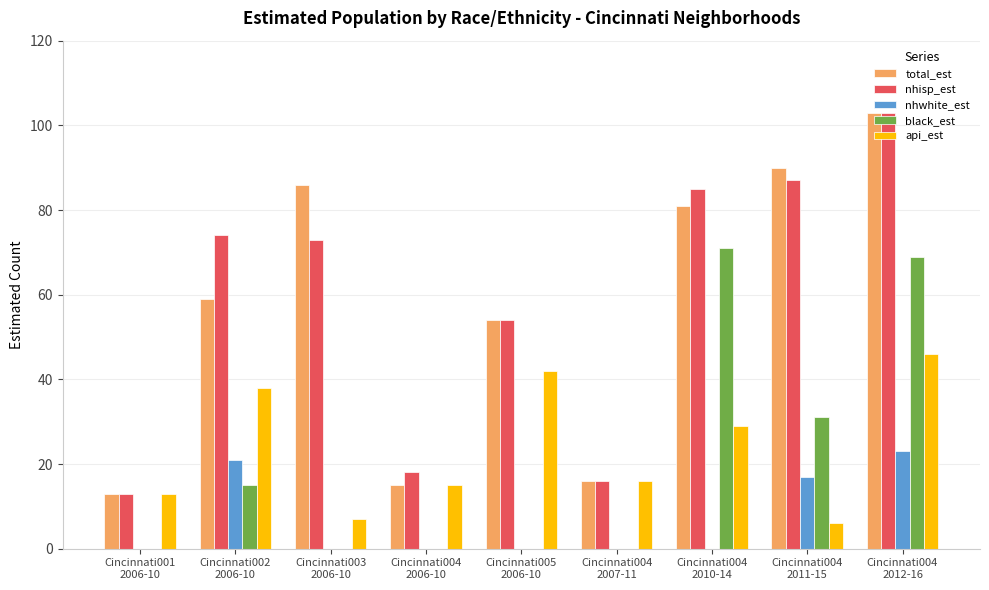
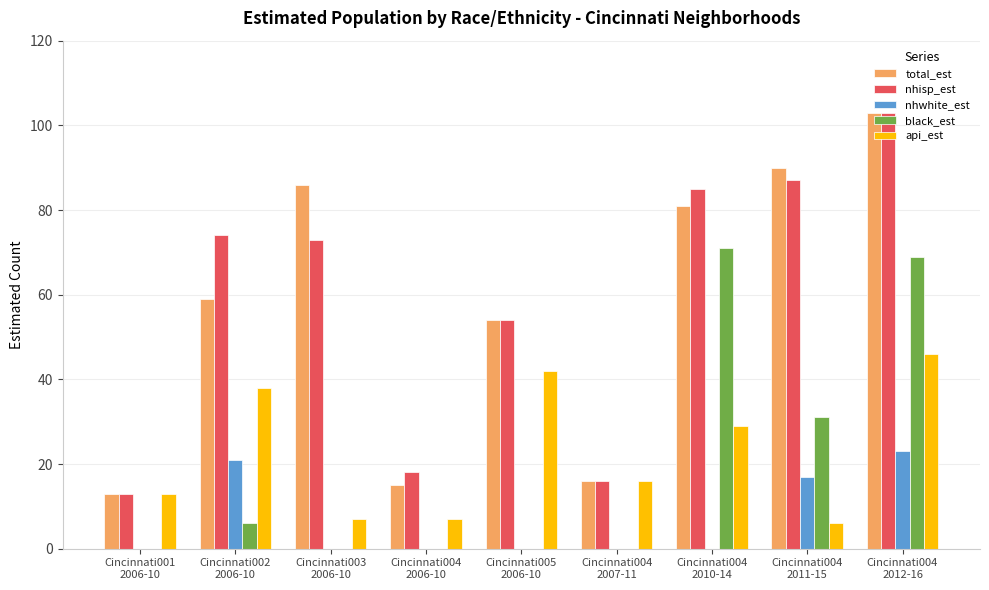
  {
    "total_est": {
      "Cincinnati001 2006-10": 13,
      "Cincinnati002 2006-10": 59,
      "Cincinnati003 2006-10": 86,
      "Cincinnati004 2006-10": 15,
      "Cincinnati005 2006-10": 54,
      "Cincinnati004 2007-11": 16,
      "Cincinnati004 2010-14": 81,
      "Cincinnati004 2011-15": 90,
      "Cincinnati004 2012-16": 103
    },
    "nhisp_est": {
      "Cincinnati001 2006-10": 13,
      "Cincinnati002 2006-10": 74,
      "Cincinnati003 2006-10": 73,
      "Cincinnati004 2006-10": 18,
      "Cincinnati005 2006-10": 54,
      "Cincinnati004 2007-11": 16,
      "Cincinnati004 2010-14": 85,
      "Cincinnati004 2011-15": 87,
      "Cincinnati004 2012-16": 103
    },
    "nhwhite_est": {
      "Cincinnati001 2006-10": 0,
      "Cincinnati002 2006-10": 21,
      "Cincinnati003 2006-10": 0,
      "Cincinnati004 2006-10": 0,
      "Cincinnati005 2006-10": 0,
      "Cincinnati004 2007-11": 0,
      "Cincinnati004 2010-14": 0,
      "Cincinnati004 2011-15": 17,
      "Cincinnati004 2012-16": 23
    },
    "black_est": {
      "Cincinnati001 2006-10": 0,
-     "Cincinnati002 2006-10": 15,
+     "Cincinnati002 2006-10": 6,
      "Cincinnati003 2006-10": 0,
      "Cincinnati004 2006-10": 0,
      "Cincinnati005 2006-10": 0,
      "Cincinnati004 2007-11": 0,
      "Cincinnati004 2010-14": 71,
      "Cincinnati004 2011-15": 31,
      "Cincinnati004 2012-16": 69
    },
    "api_est": {
      "Cincinnati001 2006-10": 13,
      "Cincinnati002 2006-10": 38,
      "Cincinnati003 2006-10": 7,
-     "Cincinnati004 2006-10": 15,
+     "Cincinnati004 2006-10": 7,
      "Cincinnati005 2006-10": 42,
      "Cincinnati004 2007-11": 16,
      "Cincinnati004 2010-14": 29,
      "Cincinnati004 2011-15": 6,
      "Cincinnati004 2012-16": 46
    }
  }
